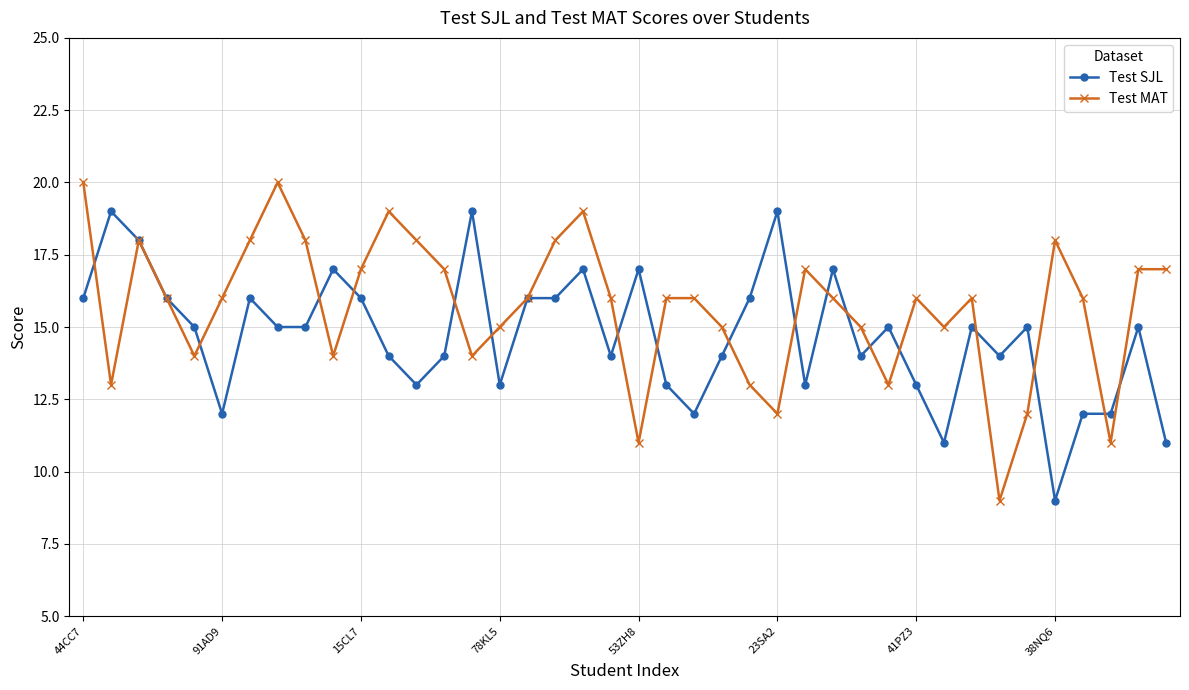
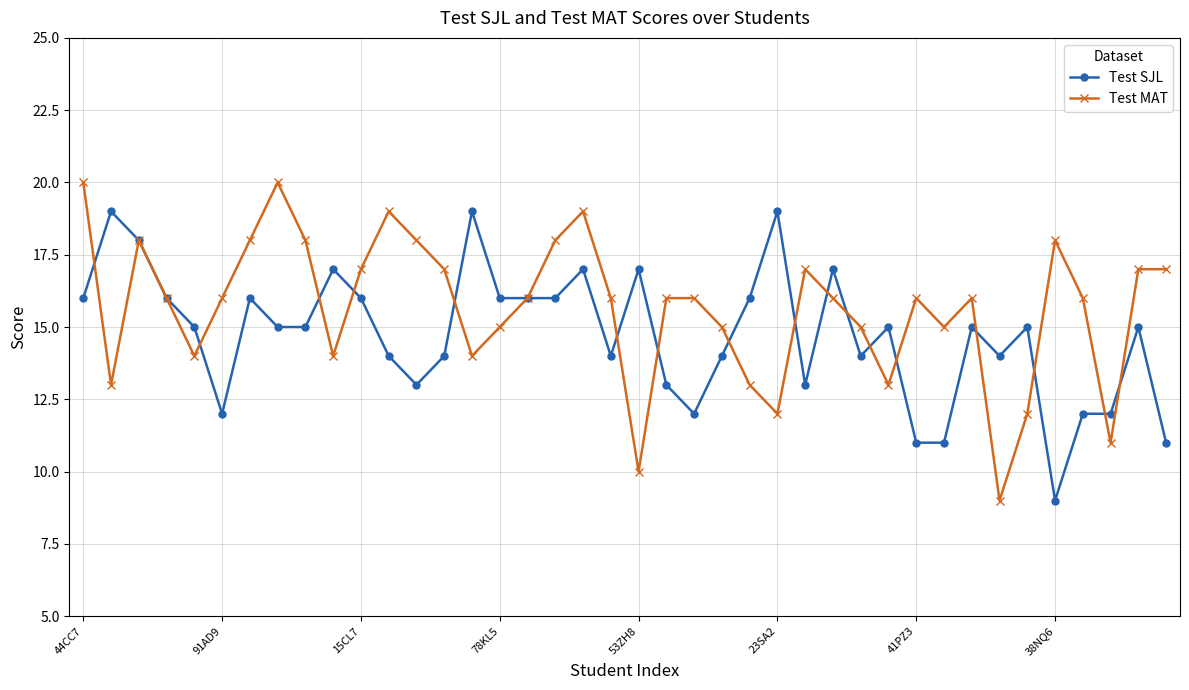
  {
    "Test SJL": {
      "44CC7": 16,
      "91AD9": 12,
      "15CL7": 16,
-     "78KL5": 13,
+     "78KL5": 16,
      "53ZH8": 17,
      "23SA2": 19,
-     "41PZ3": 13,
+     "41PZ3": 11,
      "38NQ6": 9
    },
    "Test MAT": {
      "44CC7": 20,
      "91AD9": 16,
      "15CL7": 17,
      "78KL5": 15,
-     "53ZH8": 11,
+     "53ZH8": 10,
      "23SA2": 12,
      "41PZ3": 16,
      "38NQ6": 18
    }
  }
